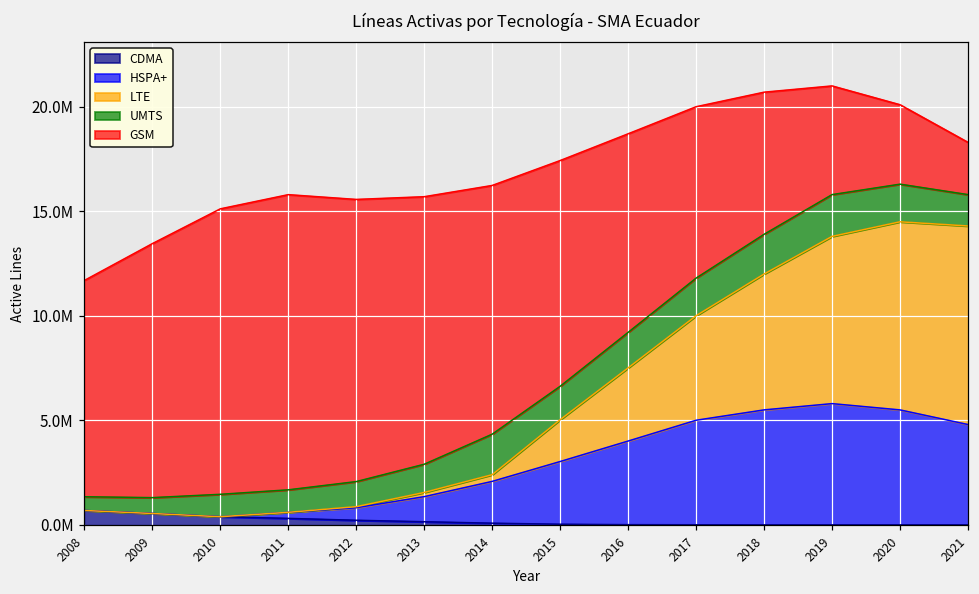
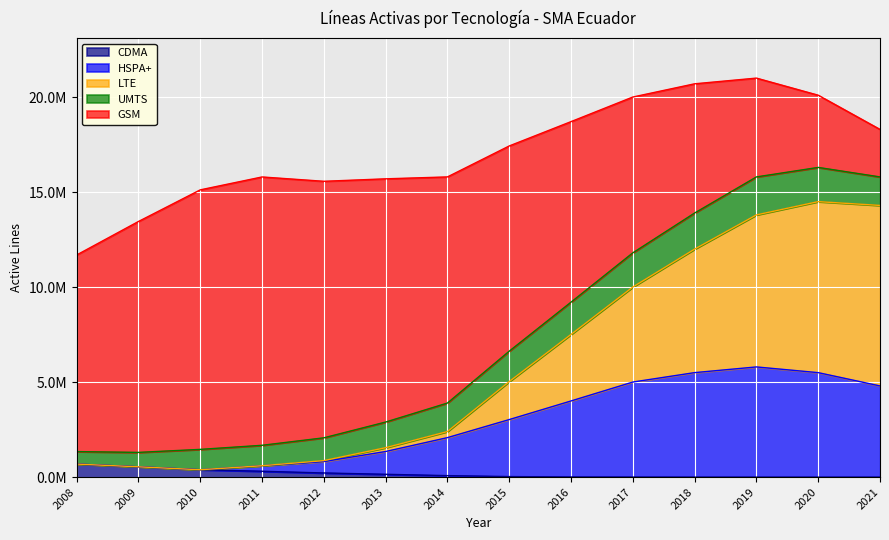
  {
    "CDMA": {
      "2011": 300000,
      "2012": 200000,
      "2013": 200000,
      "2014": 100000,
      "2015": 0,
      "2016": 0,
      "2017": 0,
      "2018": 0,
      "2019": 0,
      "2020": 0,
      "2021": 0
    },
    "HSPA+": {
      "2013": 1200000,
      "2014": 2000000,
      "2015": 3000000,
      "2016": 4000000,
      "2017": 5000000,
      "2018": 5500000,
      "2019": 5800000,
      "2020": 5500000,
      "2021": 4800000
    },
    "LTE": {
      "2013": 200000,
      "2014": 300000,
      "2015": 2000000,
      "2016": 3500000,
      "2017": 5000000,
      "2018": 6500000,
      "2019": 8000000,
      "2020": 9000000,
      "2021": 9500000
    },
    "UMTS": {
      "2008": 700000,
      "2009": 800000,
      "2010": 1100000,
      "2011": 1100000,
      "2012": 1200000,
      "2013": 1400000,
-     "2014": 1900000,
+     "2014": 1500000,
      "2015": 1600000,
      "2016": 1700000,
      "2017": 1800000,
      "2018": 1900000,
      "2019": 2000000,
      "2020": 1800000,
      "2021": 1500000
    },
    "GSM": {
      "2008": 10300000,
      "2009": 12200000,
      "2010": 13700000,
      "2011": 14100000,
      "2012": 13500000,
      "2013": 12800000,
      "2014": 11900000,
      "2015": 10800000,
      "2016": 9500000,
      "2017": 8200000,
      "2018": 6800000,
      "2019": 5200000,
      "2020": 3800000,
      "2021": 2500000
    }
  }
